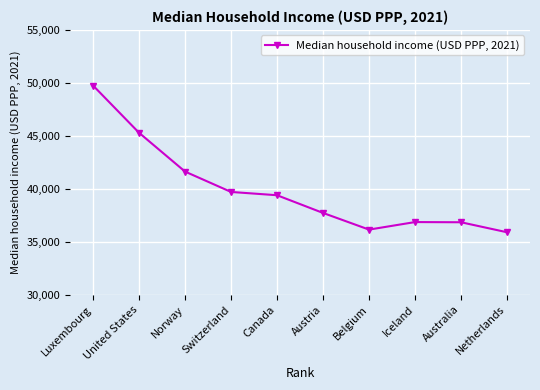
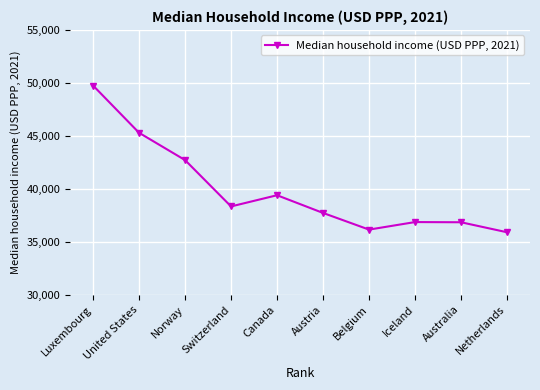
  {
    "Luxembourg": "49,700",
    "United States": "45,300",
-   "Norway": "41,600",
-   "Switzerland": "39,700",
+   "Norway": "42,700",
+   "Switzerland": "38,300",
    "Canada": "39,400",
    "Austria": "37,700",
    "Belgium": "36,100",
    "Iceland": "36,900",
    "Australia": "36,800",
    "Netherlands": "35,900"
  }
